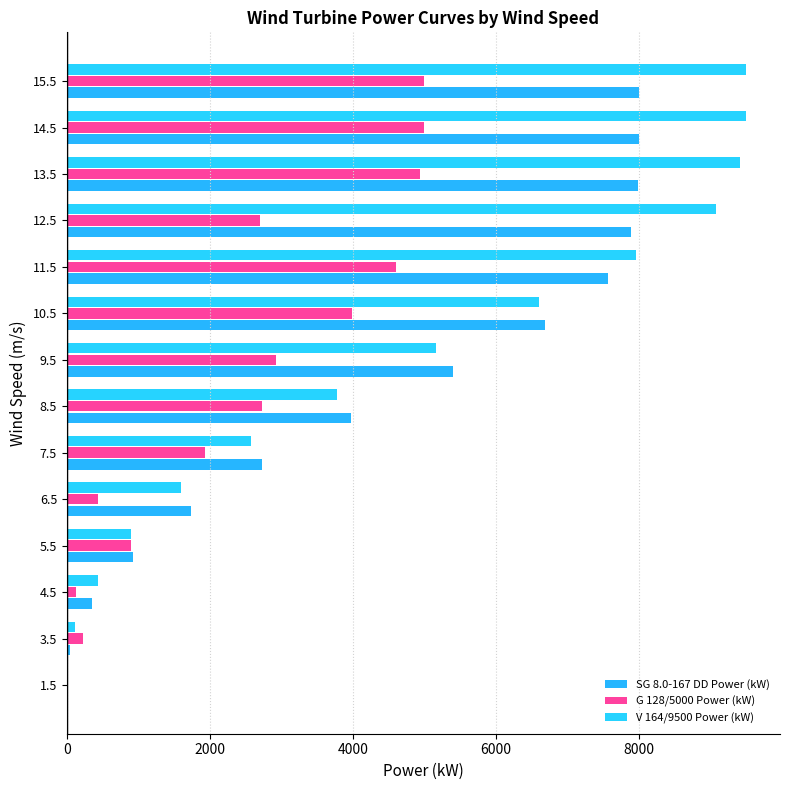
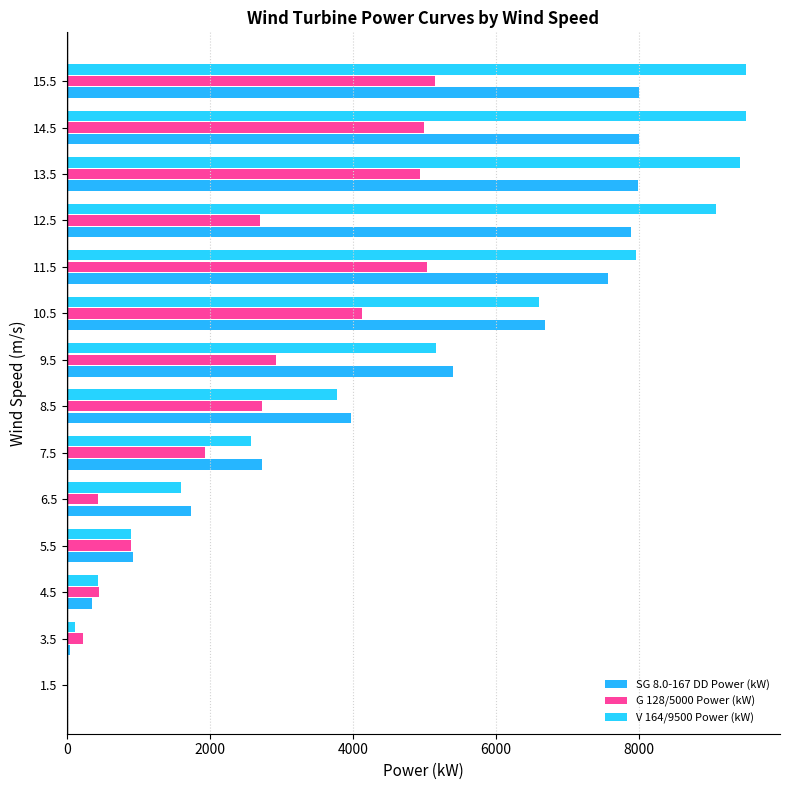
  {
    "G 128/5000 Power (kW)": {
-     "15.5": 5000,
+     "15.5": 5100,
      "14.5": 5000,
      "13.5": 4900,
      "12.5": 2700,
-     "11.5": 4600,
-     "10.5": 4000,
+     "11.5": 5000,
+     "10.5": 4100,
      "9.5": 2900,
      "8.5": 2700,
      "7.5": 1900,
      "6.5": 400,
      "5.5": 900,
-     "4.5": 100,
+     "4.5": 500,
      "3.5": 200,
      "1.5": 0
    }
  }
